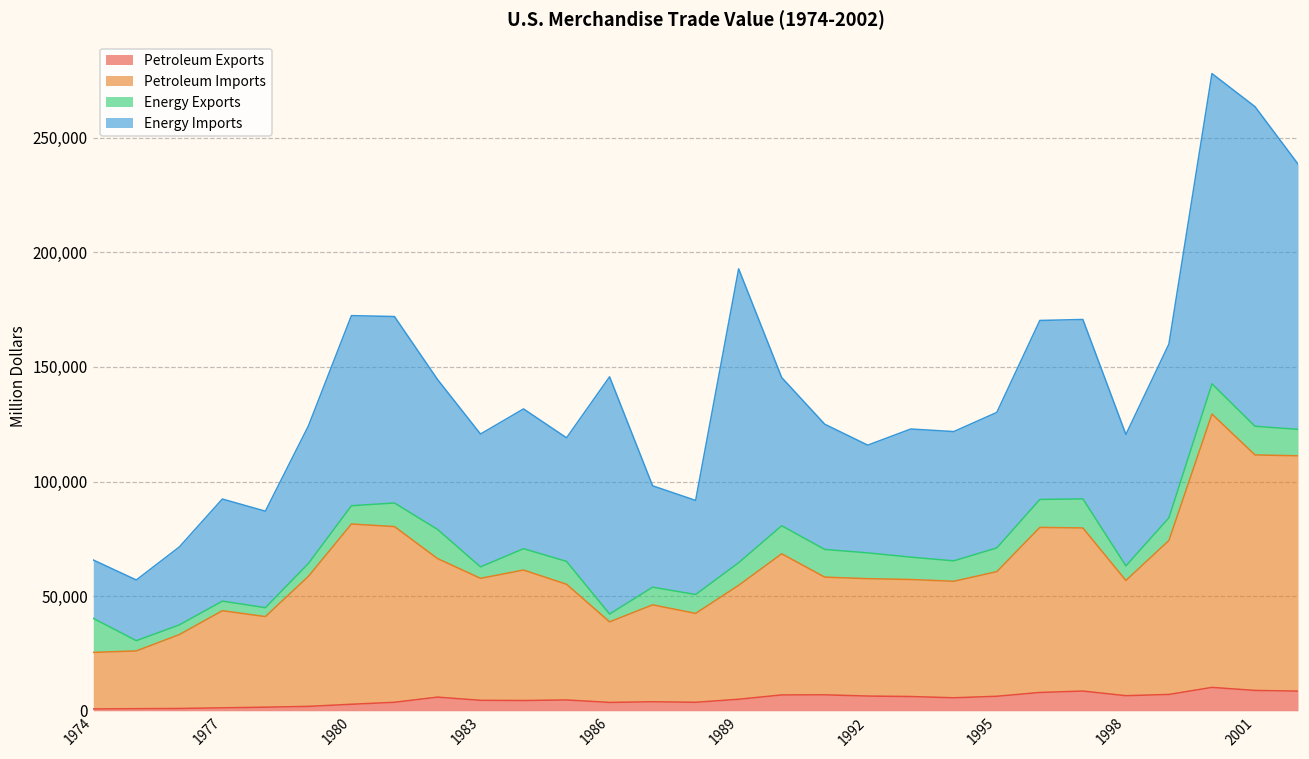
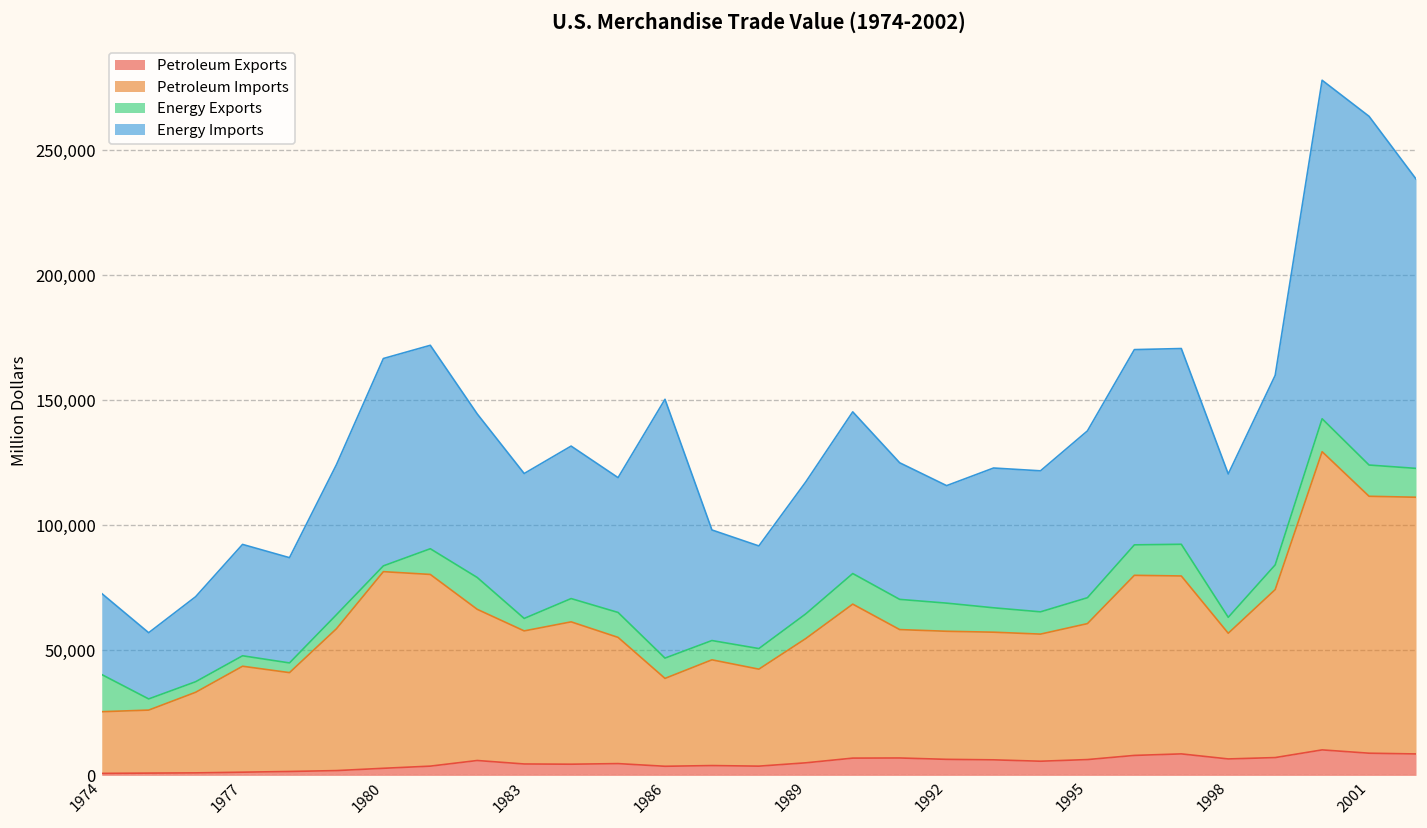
  {
    "Energy Exports": {
      "1974": "15,000",
      "1977": "4,000",
-     "1980": "8,000",
+     "1980": "2,000",
      "1983": "5,000",
-     "1986": "3,000",
+     "1986": "8,000",
      "1989": "10,000",
      "1992": "11,000",
      "1995": "10,000",
      "1998": "6,000",
      "2001": "12,000"
    },
    "Energy Imports": {
-     "1974": "25,000",
+     "1974": "32,000",
      "1977": "45,000",
      "1980": "83,000",
      "1983": "58,000",
      "1986": "104,000",
-     "1989": "128,000",
+     "1989": "53,000",
      "1992": "47,000",
-     "1995": "59,000",
+     "1995": "67,000",
      "1998": "57,000",
      "2001": "139,000"
    }
  }
